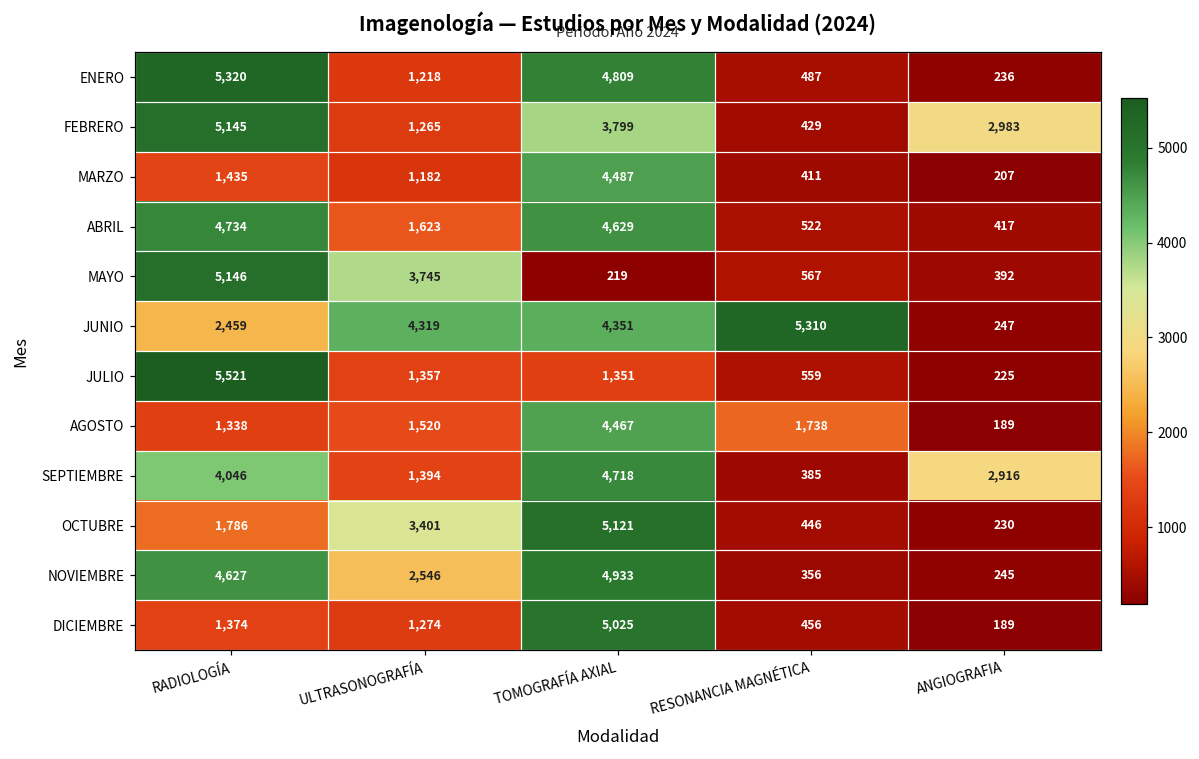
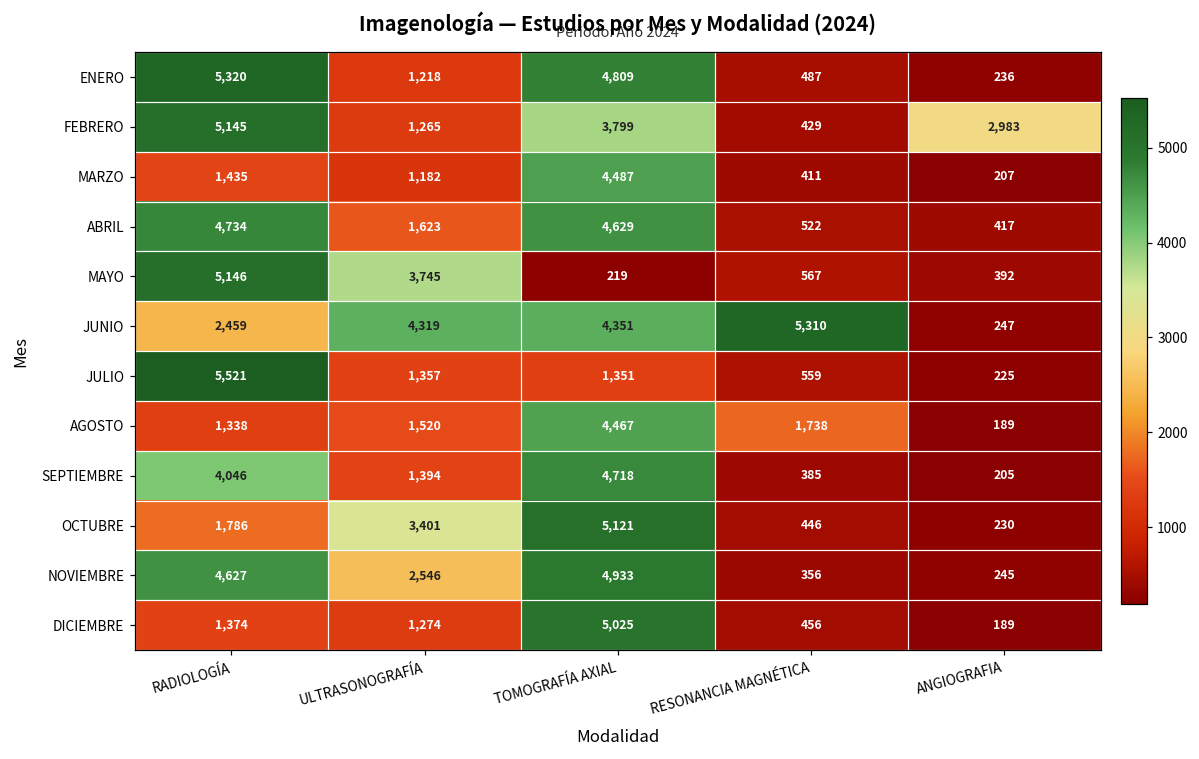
  {
    "ENERO": {
      "RADIOLOGÍA": "5,320",
      "ULTRASONOGRAFÍA": "1,218",
      "TOMOGRAFÍA AXIAL": "4,809",
      "RESONANCIA MAGNÉTICA": "487",
      "ANGIOGRAFIA": "236"
    },
    "FEBRERO": {
      "RADIOLOGÍA": "5,145",
      "ULTRASONOGRAFÍA": "1,265",
      "TOMOGRAFÍA AXIAL": "3,799",
      "RESONANCIA MAGNÉTICA": "429",
      "ANGIOGRAFIA": "2,983"
    },
    "MARZO": {
      "RADIOLOGÍA": "1,435",
      "ULTRASONOGRAFÍA": "1,182",
      "TOMOGRAFÍA AXIAL": "4,487",
      "RESONANCIA MAGNÉTICA": "411",
      "ANGIOGRAFIA": "207"
    },
    "ABRIL": {
      "RADIOLOGÍA": "4,734",
      "ULTRASONOGRAFÍA": "1,623",
      "TOMOGRAFÍA AXIAL": "4,629",
      "RESONANCIA MAGNÉTICA": "522",
      "ANGIOGRAFIA": "417"
    },
    "MAYO": {
      "RADIOLOGÍA": "5,146",
      "ULTRASONOGRAFÍA": "3,745",
      "TOMOGRAFÍA AXIAL": "219",
      "RESONANCIA MAGNÉTICA": "567",
      "ANGIOGRAFIA": "392"
    },
    "JUNIO": {
      "RADIOLOGÍA": "2,459",
      "ULTRASONOGRAFÍA": "4,319",
      "TOMOGRAFÍA AXIAL": "4,351",
      "RESONANCIA MAGNÉTICA": "5,310",
      "ANGIOGRAFIA": "247"
    },
    "JULIO": {
      "RADIOLOGÍA": "5,521",
      "ULTRASONOGRAFÍA": "1,357",
      "TOMOGRAFÍA AXIAL": "1,351",
      "RESONANCIA MAGNÉTICA": "559",
      "ANGIOGRAFIA": "225"
    },
    "AGOSTO": {
      "RADIOLOGÍA": "1,338",
      "ULTRASONOGRAFÍA": "1,520",
      "TOMOGRAFÍA AXIAL": "4,467",
      "RESONANCIA MAGNÉTICA": "1,738",
      "ANGIOGRAFIA": "189"
    },
    "SEPTIEMBRE": {
      "RADIOLOGÍA": "4,046",
      "ULTRASONOGRAFÍA": "1,394",
      "TOMOGRAFÍA AXIAL": "4,718",
      "RESONANCIA MAGNÉTICA": "385",
-     "ANGIOGRAFIA": "2,916"
+     "ANGIOGRAFIA": "205"
    },
    "OCTUBRE": {
      "RADIOLOGÍA": "1,786",
      "ULTRASONOGRAFÍA": "3,401",
      "TOMOGRAFÍA AXIAL": "5,121",
      "RESONANCIA MAGNÉTICA": "446",
      "ANGIOGRAFIA": "230"
    },
    "NOVIEMBRE": {
      "RADIOLOGÍA": "4,627",
      "ULTRASONOGRAFÍA": "2,546",
      "TOMOGRAFÍA AXIAL": "4,933",
      "RESONANCIA MAGNÉTICA": "356",
      "ANGIOGRAFIA": "245"
    },
    "DICIEMBRE": {
      "RADIOLOGÍA": "1,374",
      "ULTRASONOGRAFÍA": "1,274",
      "TOMOGRAFÍA AXIAL": "5,025",
      "RESONANCIA MAGNÉTICA": "456",
      "ANGIOGRAFIA": "189"
    }
  }
